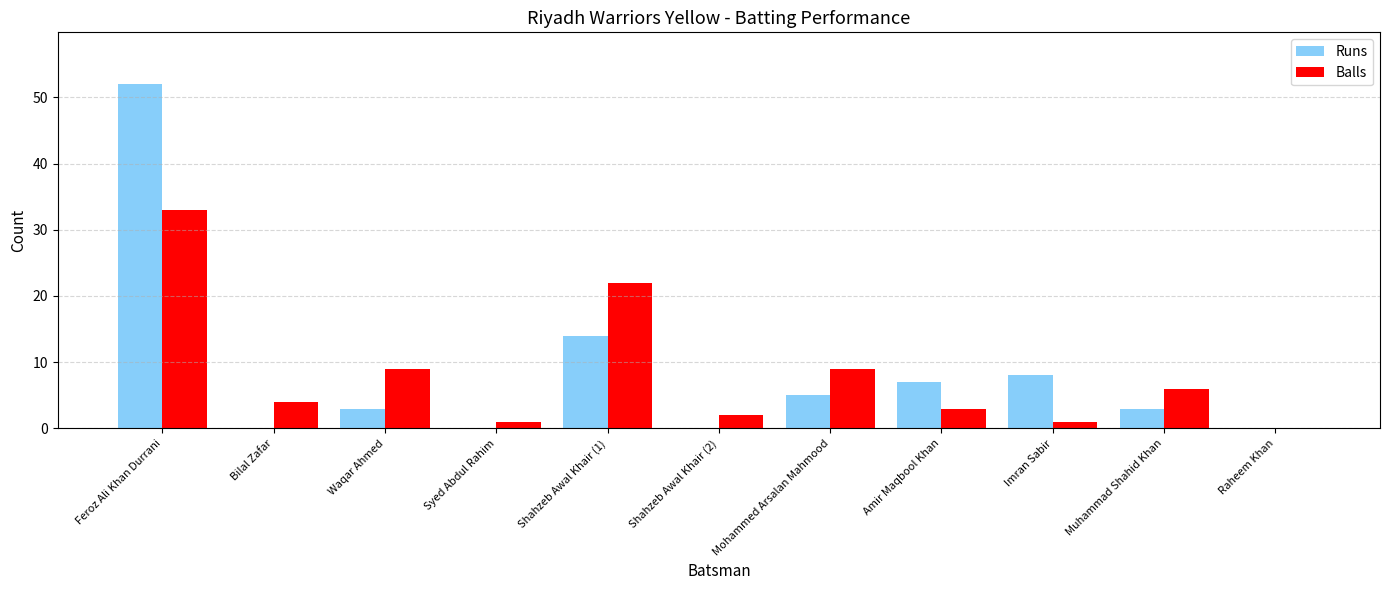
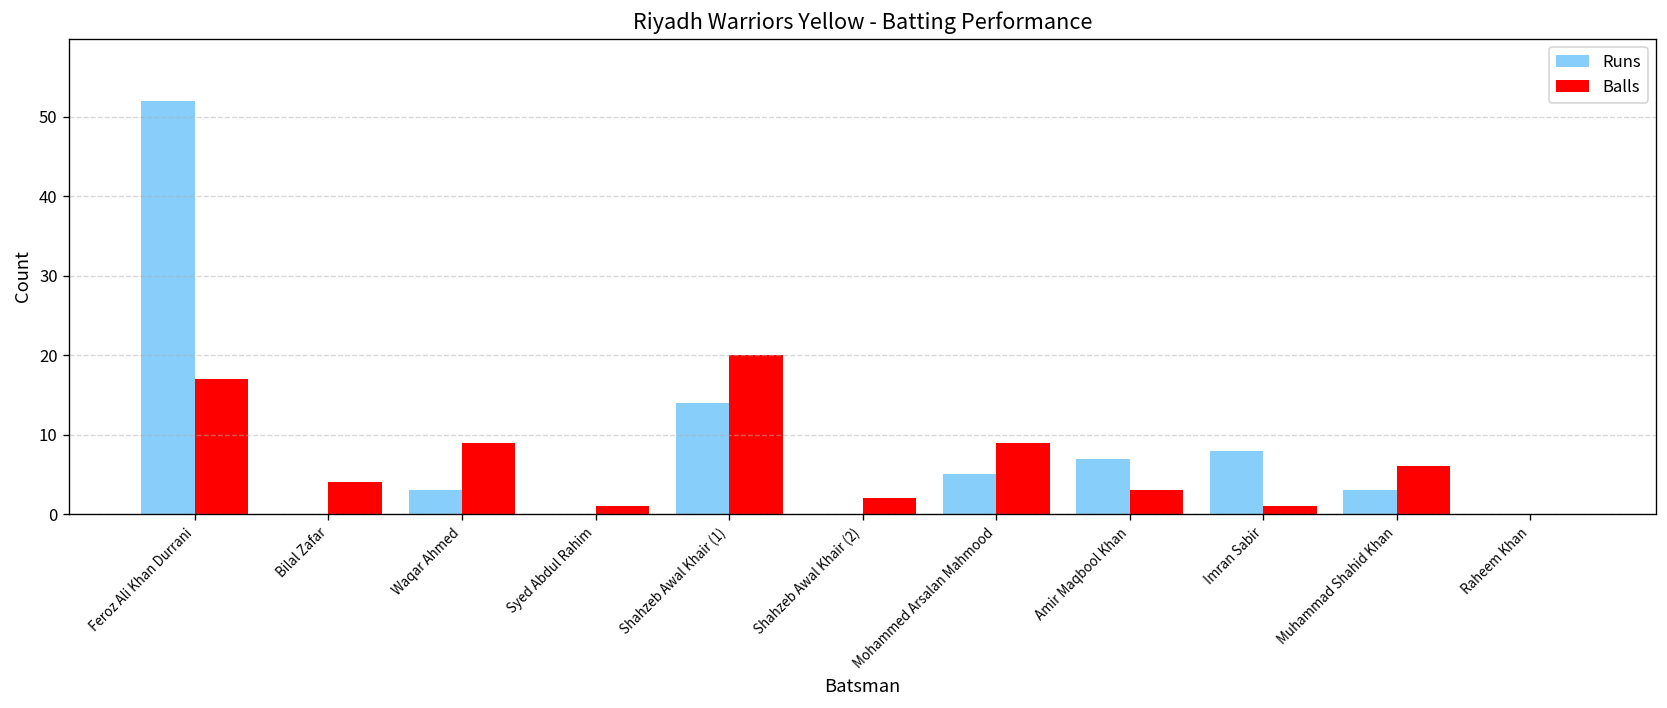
  {
    "Runs": {
      "Feroz Ali Khan Durrani": 52,
      "Bilal Zafar": 0,
      "Waqar Ahmed": 3,
      "Syed Abdul Rahim": 0,
      "Shahzeb Awal Khair (1)": 14,
      "Shahzeb Awal Khair (2)": 0,
      "Mohammed Arsalan Mahmood": 5,
      "Amir Maqbool Khan": 7,
      "Imran Sabir": 8,
      "Muhammad Shahid Khan": 3,
      "Raheem Khan": 0
    },
    "Balls": {
-     "Feroz Ali Khan Durrani": 33,
+     "Feroz Ali Khan Durrani": 17,
      "Bilal Zafar": 4,
      "Waqar Ahmed": 9,
      "Syed Abdul Rahim": 1,
-     "Shahzeb Awal Khair (1)": 22,
+     "Shahzeb Awal Khair (1)": 20,
      "Shahzeb Awal Khair (2)": 2,
      "Mohammed Arsalan Mahmood": 9,
      "Amir Maqbool Khan": 3,
      "Imran Sabir": 1,
      "Muhammad Shahid Khan": 6,
      "Raheem Khan": 0
    }
  }
